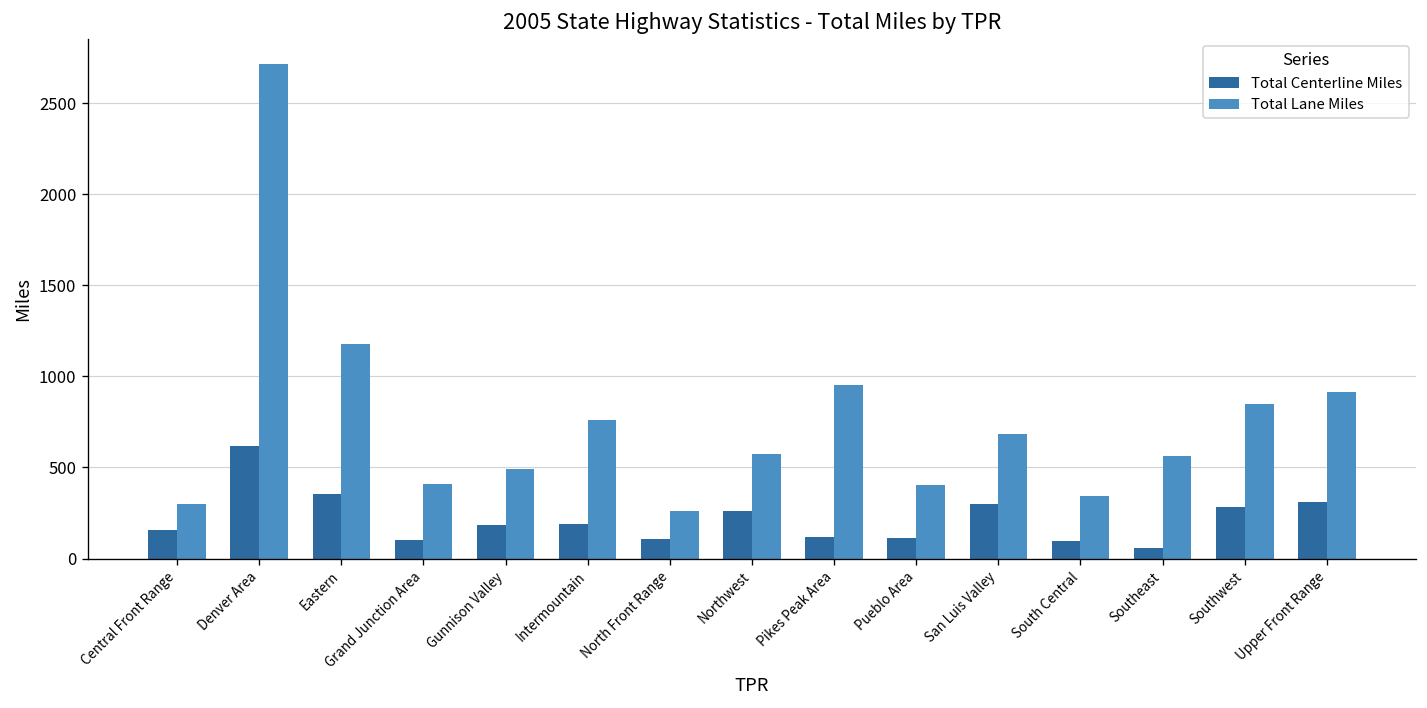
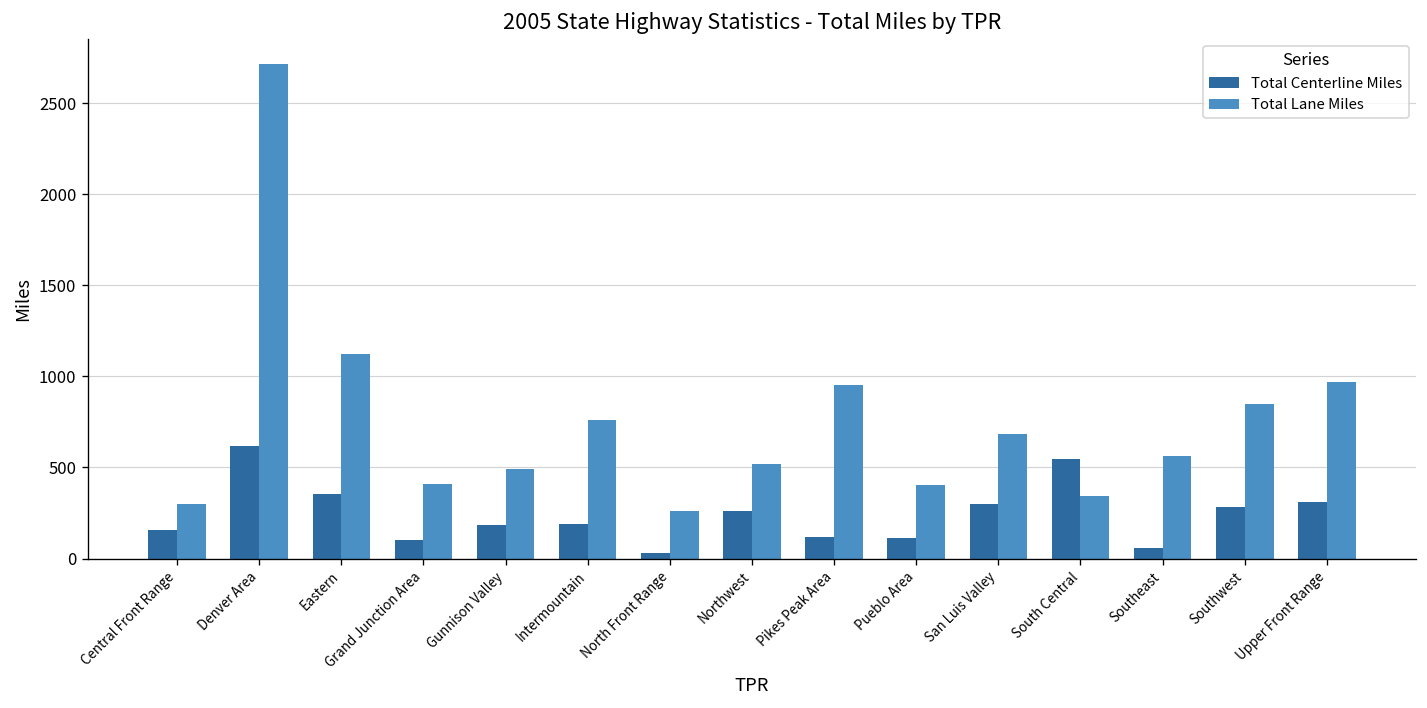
  {
    "Total Centerline Miles": {
      "Central Front Range": 160,
      "Denver Area": 620,
      "Eastern": 350,
      "Grand Junction Area": 100,
      "Gunnison Valley": 190,
      "Intermountain": 190,
-     "North Front Range": 110,
+     "North Front Range": 30,
      "Northwest": 260,
      "Pikes Peak Area": 120,
      "Pueblo Area": 110,
      "San Luis Valley": 300,
-     "South Central": 100,
+     "South Central": 550,
      "Southeast": 60,
      "Southwest": 280,
      "Upper Front Range": 310
    },
    "Total Lane Miles": {
      "Central Front Range": 300,
      "Denver Area": 2720,
-     "Eastern": 1180,
+     "Eastern": 1120,
      "Grand Junction Area": 410,
      "Gunnison Valley": 490,
      "Intermountain": 760,
      "North Front Range": 260,
-     "Northwest": 570,
+     "Northwest": 520,
      "Pikes Peak Area": 950,
      "Pueblo Area": 400,
      "San Luis Valley": 690,
      "South Central": 340,
      "Southeast": 560,
      "Southwest": 850,
-     "Upper Front Range": 910
+     "Upper Front Range": 970
    }
  }
